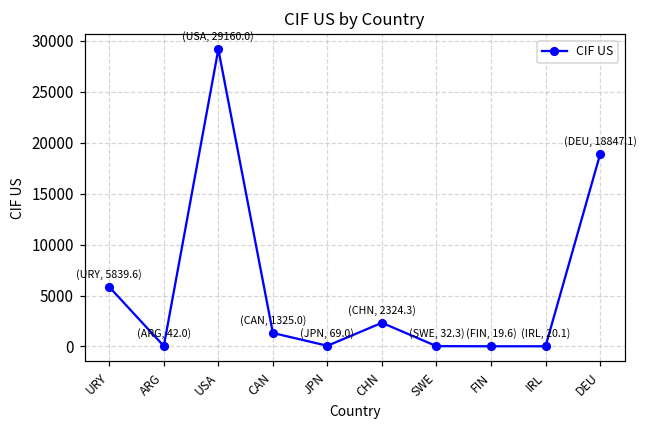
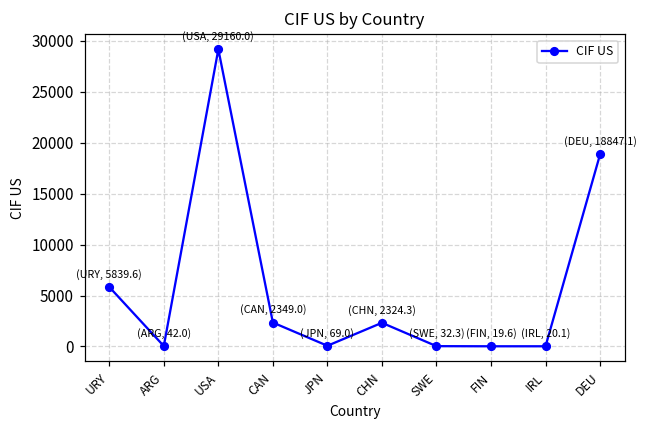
  {
    "URY": 5839.6,
    "ARG": 42.0,
    "USA": 29160.0,
-   "CAN": 1325.0,
+   "CAN": 2349.0,
    "JPN": 69.0,
    "CHN": 2324.3,
    "SWE": 32.3,
    "FIN": 19.6,
    "IRL": 20.1,
    "DEU": 18847.1
  }
